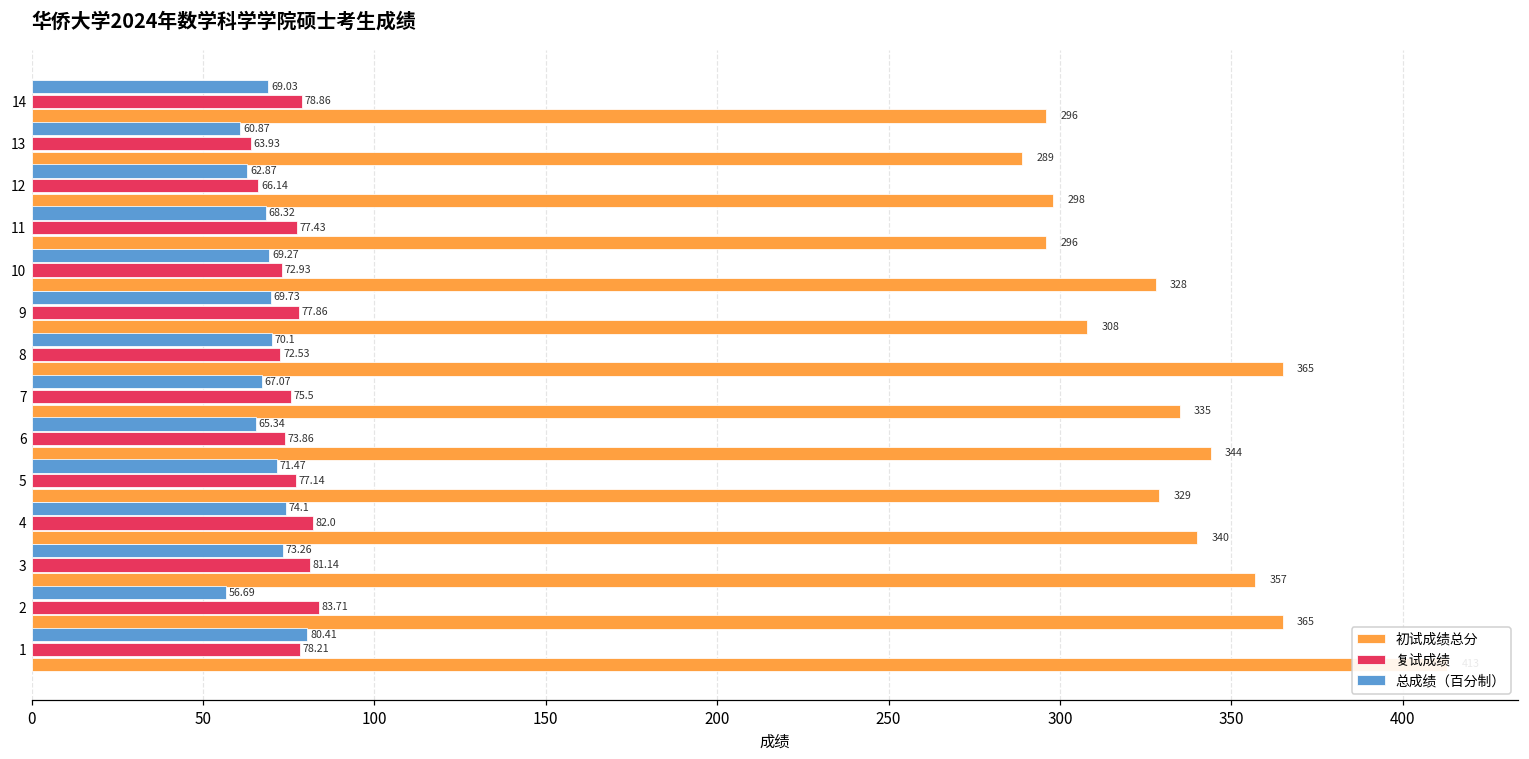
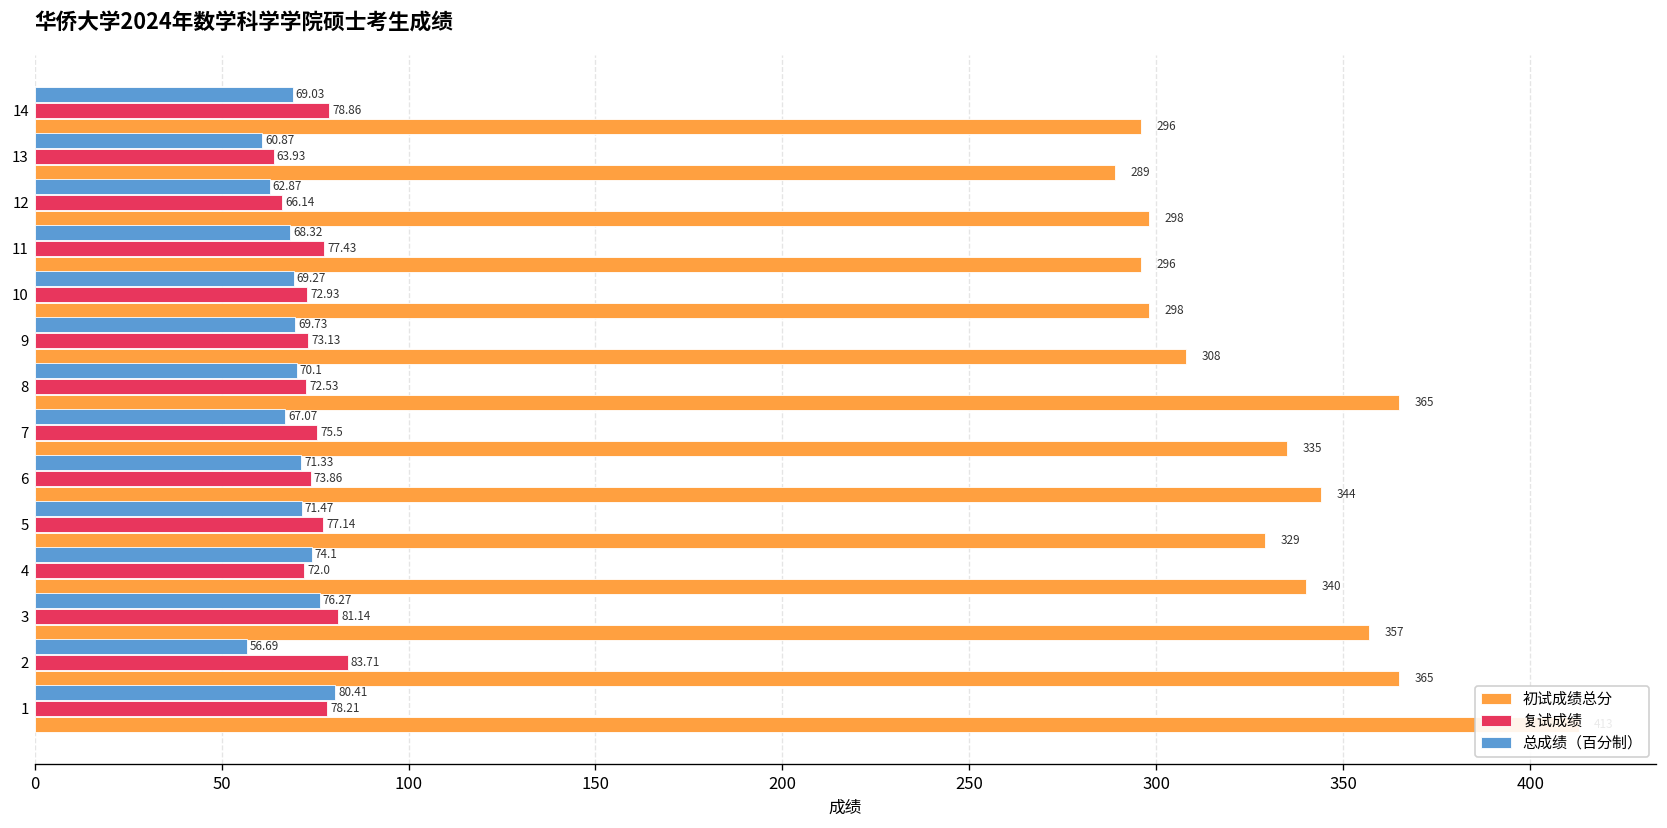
  {
    "初试成绩总分": {
      "14": 296,
      "13": 289,
      "12": 298,
      "11": 296,
-     "10": 328,
+     "10": 298,
      "9": 308,
      "8": 365,
      "7": 335,
      "6": 344,
      "5": 329,
      "4": 340,
      "3": 357,
      "2": 365
    },
    "复试成绩": {
      "14": 78.86,
      "13": 63.93,
      "12": 66.14,
      "11": 77.43,
      "10": 72.93,
-     "9": 77.86,
+     "9": 73.13,
      "8": 72.53,
      "7": 75.5,
      "6": 73.86,
      "5": 77.14,
-     "4": 82.0,
+     "4": 72.0,
      "3": 81.14,
      "2": 83.71,
      "1": 78.21
    },
    "总成绩（百分制）": {
      "14": 69.03,
      "13": 60.87,
      "12": 62.87,
      "11": 68.32,
      "10": 69.27,
      "9": 69.73,
      "8": 70.1,
      "7": 67.07,
-     "6": 65.34,
+     "6": 71.33,
      "5": 71.47,
      "4": 74.1,
-     "3": 73.26,
+     "3": 76.27,
      "2": 56.69,
      "1": 80.41
    }
  }
